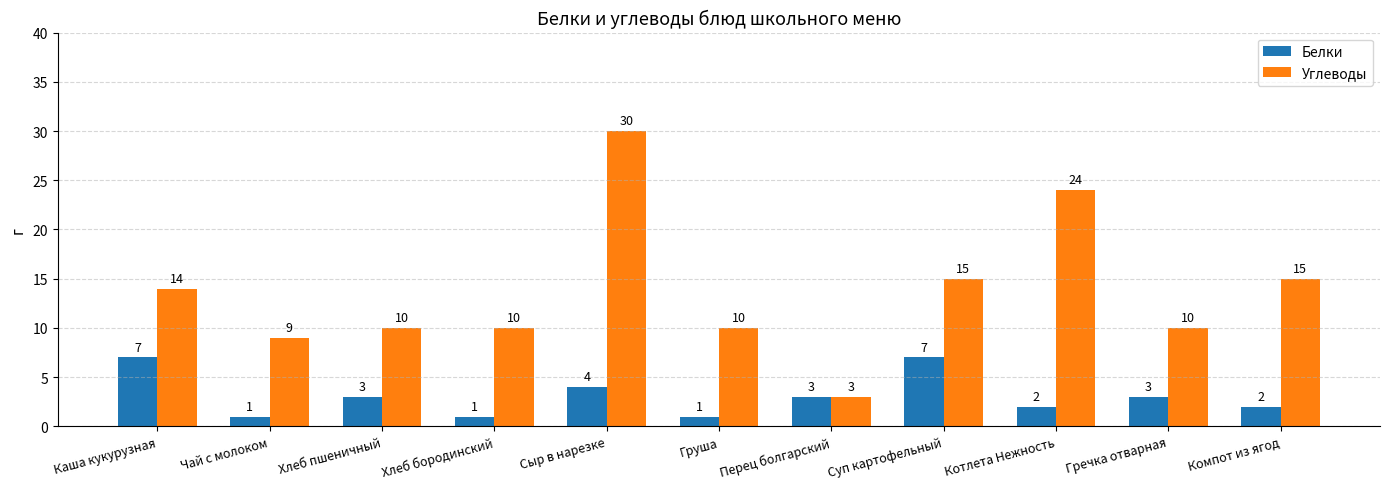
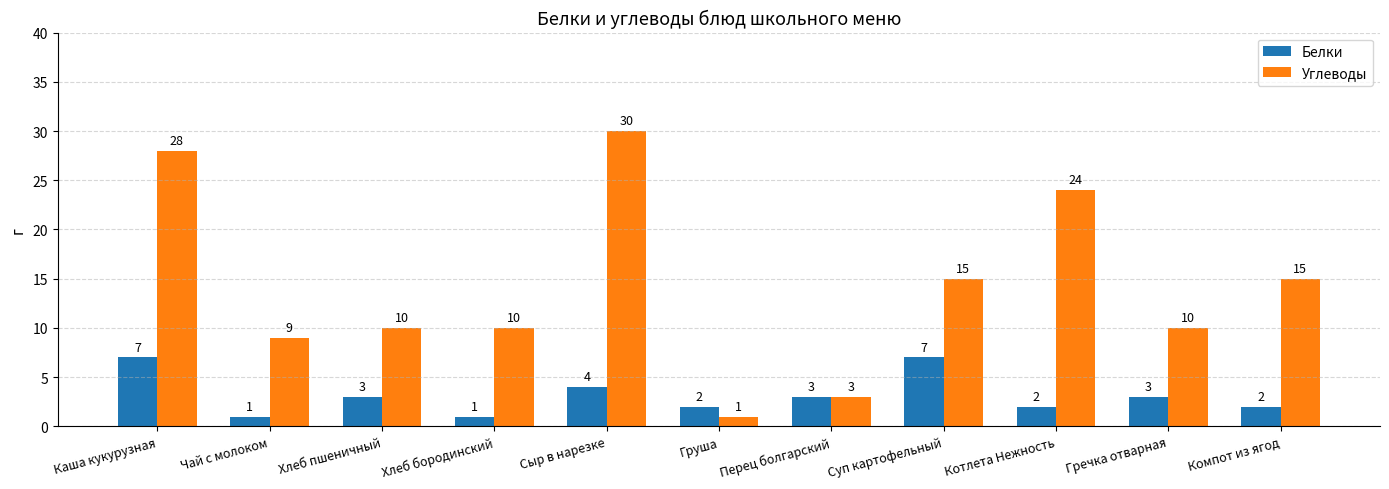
  {
    "Белки": {
      "Каша кукурузная": 7,
      "Чай с молоком": 1,
      "Хлеб пшеничный": 3,
      "Хлеб бородинский": 1,
      "Сыр в нарезке": 4,
-     "Груша": 1,
+     "Груша": 2,
      "Перец болгарский": 3,
      "Суп картофельный": 7,
      "Котлета Нежность": 2,
      "Гречка отварная": 3,
      "Компот из ягод": 2
    },
    "Углеводы": {
-     "Каша кукурузная": 14,
+     "Каша кукурузная": 28,
      "Чай с молоком": 9,
      "Хлеб пшеничный": 10,
      "Хлеб бородинский": 10,
      "Сыр в нарезке": 30,
-     "Груша": 10,
+     "Груша": 1,
      "Перец болгарский": 3,
      "Суп картофельный": 15,
      "Котлета Нежность": 24,
      "Гречка отварная": 10,
      "Компот из ягод": 15
    }
  }
